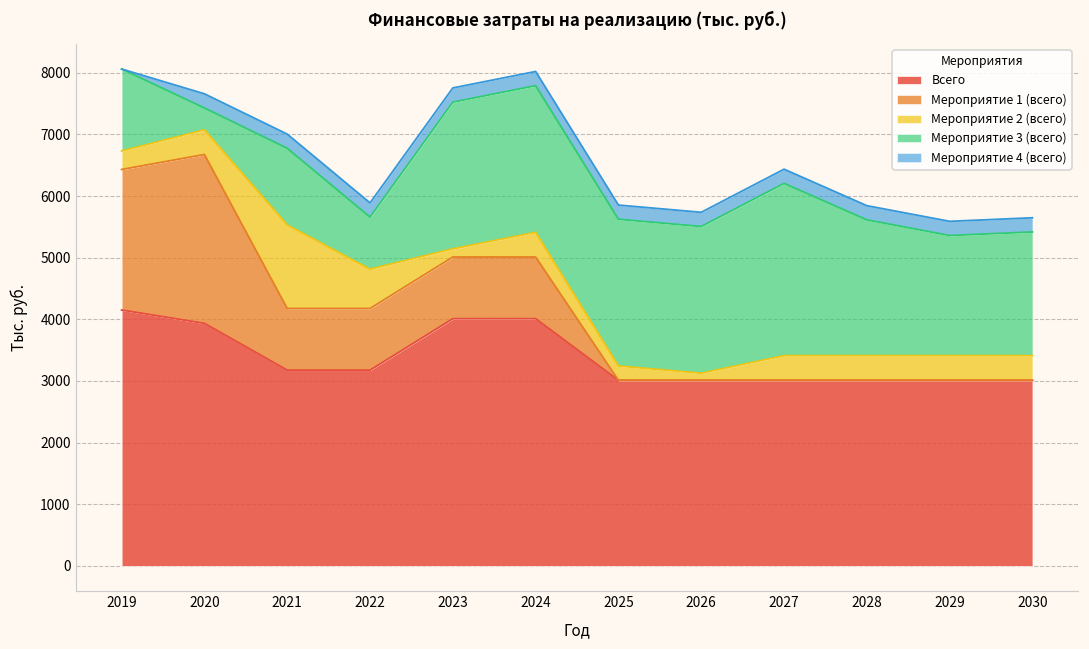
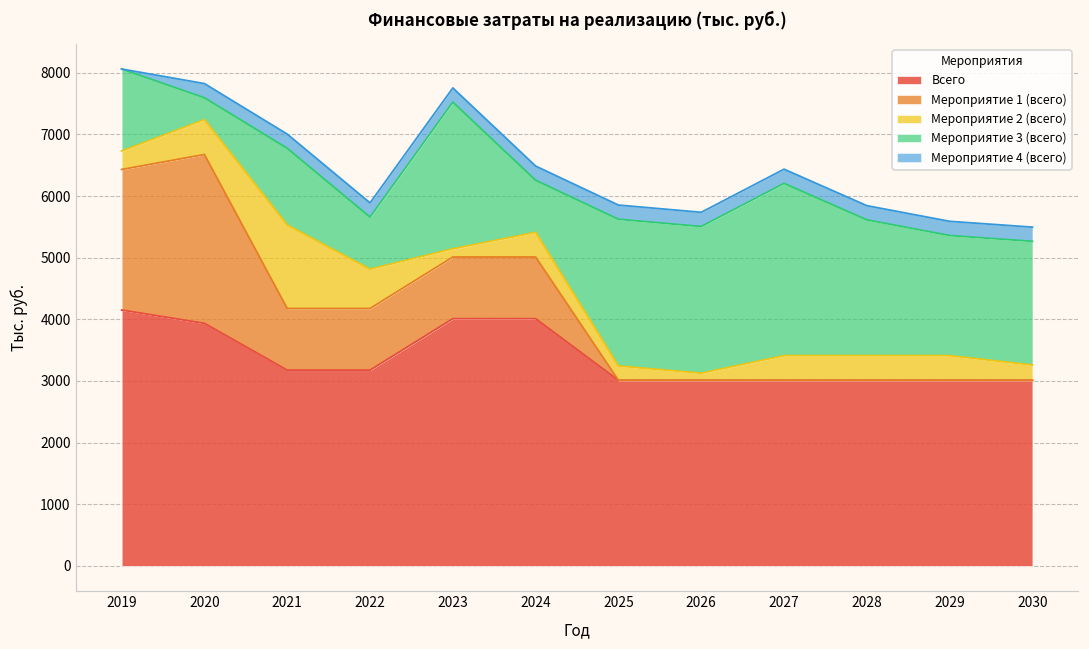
  {
    "Мероприятие 2 (всего)": {
      "2019": 300,
-     "2020": 400,
+     "2020": 600,
      "2021": 1400,
      "2022": 600,
      "2023": 100,
      "2024": 400,
      "2025": 200,
      "2026": 100,
      "2027": 400,
      "2028": 400,
      "2029": 400,
-     "2030": 400
+     "2030": 200
    },
    "Мероприятие 3 (всего)": {
      "2020": 400,
      "2021": 1200,
      "2022": 800,
      "2023": 2400,
-     "2024": 2400,
+     "2024": 800,
      "2025": 2400,
      "2026": 2400,
      "2027": 2800,
      "2028": 2200,
      "2029": 1900,
      "2030": 2000
    },
    "Мероприятие 4 (всего)": {
      "2020": 200,
      "2021": 200,
      "2022": 200,
      "2023": 200,
      "2024": 200,
      "2025": 200,
      "2026": 200,
      "2027": 200,
      "2028": 200,
      "2029": 200,
      "2030": 200
    }
  }
